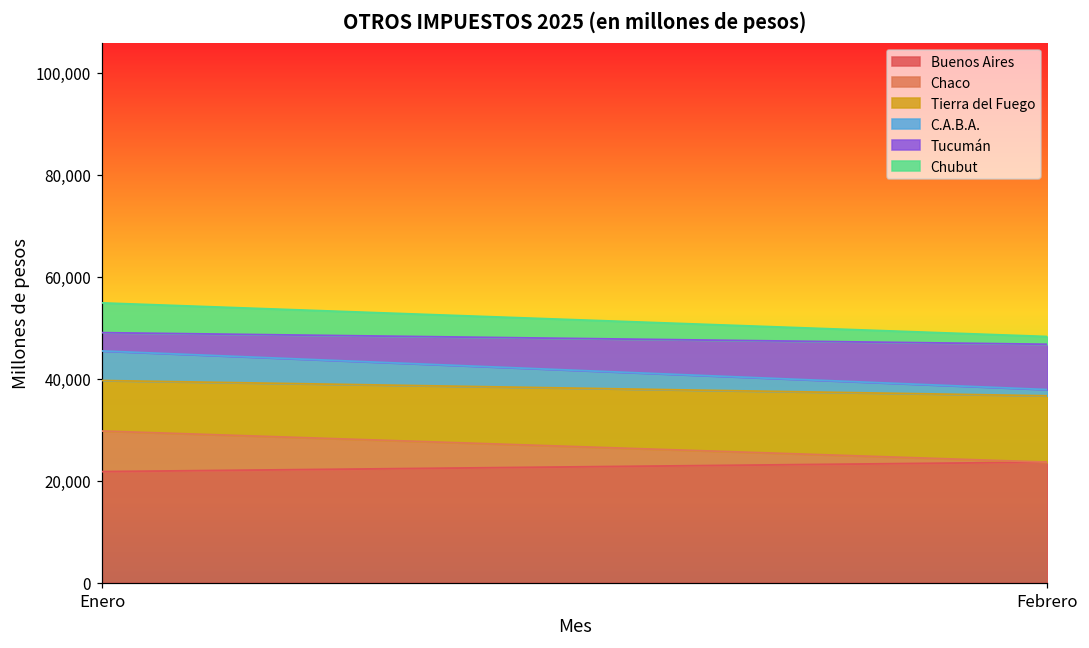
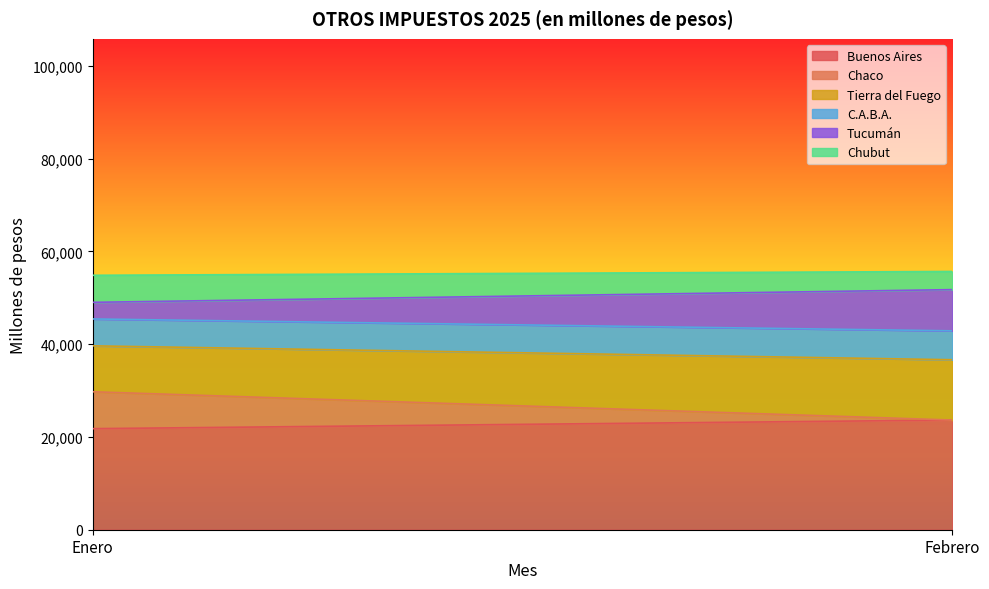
  {
    "Tierra del Fuego": {
      "Enero": "10,000",
      "Febrero": "13,000"
    },
    "C.A.B.A.": {
      "Enero": "6,000",
-     "Febrero": "1,000"
+     "Febrero": "6,000"
    },
    "Tucumán": {
      "Enero": "4,000",
      "Febrero": "9,000"
    },
    "Chubut": {
      "Enero": "6,000",
-     "Febrero": "2,000"
+     "Febrero": "4,000"
    }
  }
